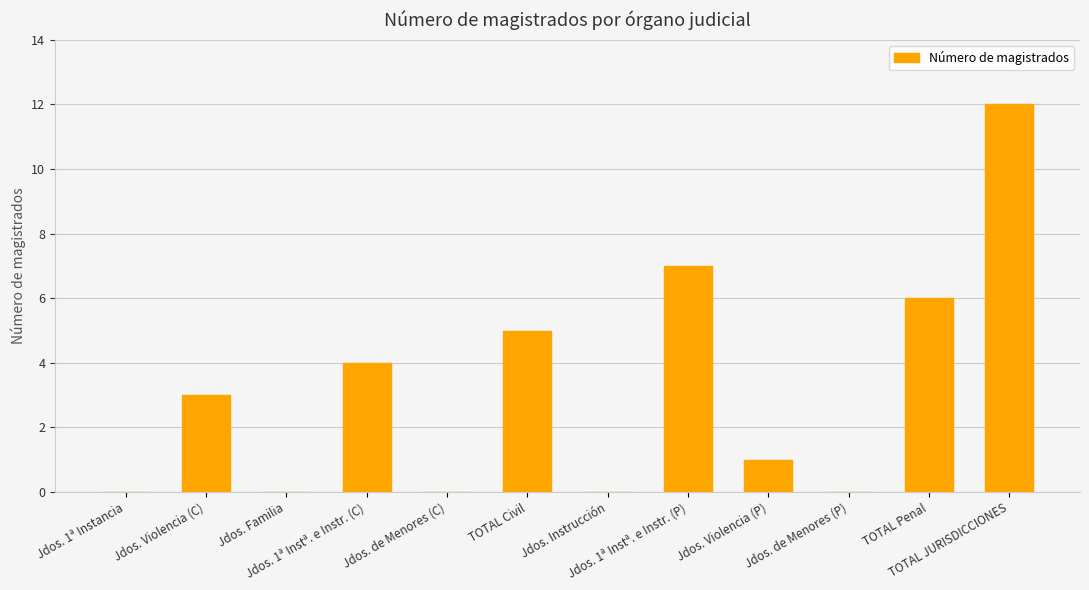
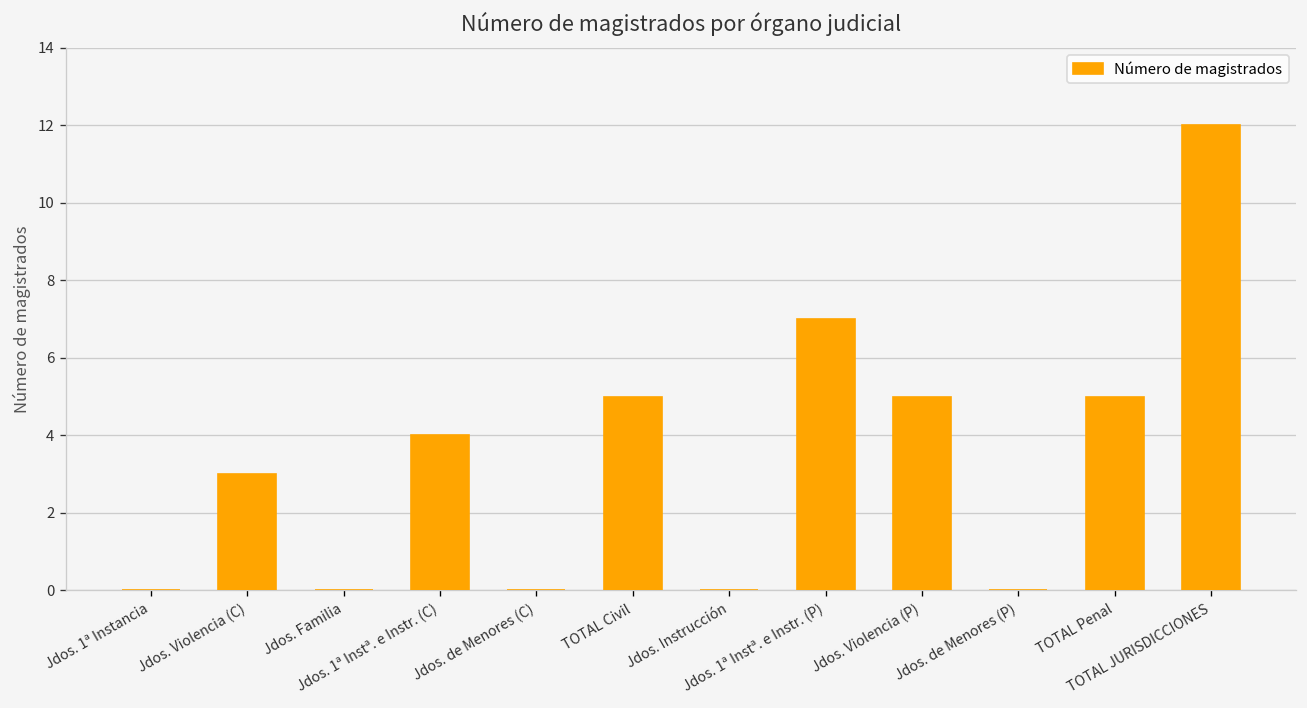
  {
    "Jdos. 1ª Instancia": 0,
    "Jdos. Violencia (C)": 3,
    "Jdos. Familia": 0,
    "Jdos. 1ª Instª. e Instr. (C)": 4,
    "Jdos. de Menores (C)": 0,
    "TOTAL Civil": 5,
    "Jdos. Instrucción": 0,
    "Jdos. 1ª Instª. e Instr. (P)": 7,
-   "Jdos. Violencia (P)": 1,
+   "Jdos. Violencia (P)": 5,
    "Jdos. de Menores (P)": 0,
-   "TOTAL Penal": 6,
+   "TOTAL Penal": 5,
    "TOTAL JURISDICCIONES": 12
  }
